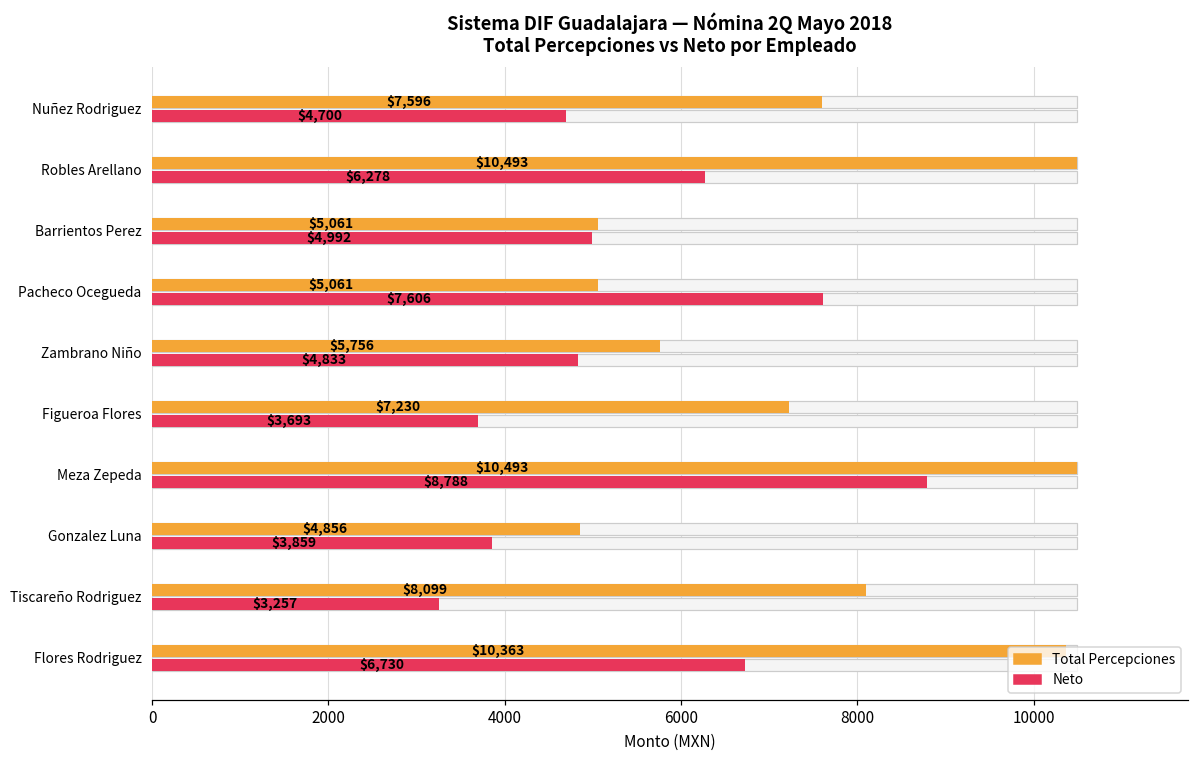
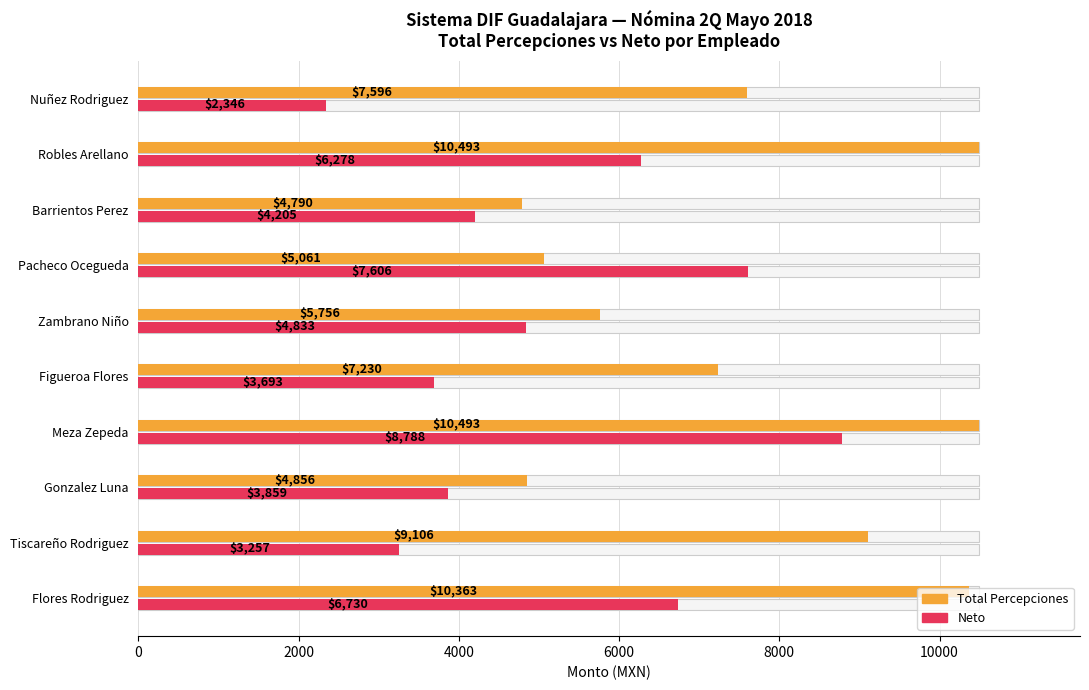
  {
    "Total Percepciones": {
      "Robles Arellano": "$10,493",
-     "Barrientos Perez": "$5,061",
+     "Barrientos Perez": "$4,790",
      "Meza Zepeda": "$10,493",
-     "Tiscareño Rodriguez": "$8,099"
+     "Tiscareño Rodriguez": "$9,106"
    },
    "Neto": {
-     "Nuñez Rodriguez": "$4,700",
-     "Barrientos Perez": "$4,992"
+     "Nuñez Rodriguez": "$2,346",
+     "Barrientos Perez": "$4,205"
    }
  }
